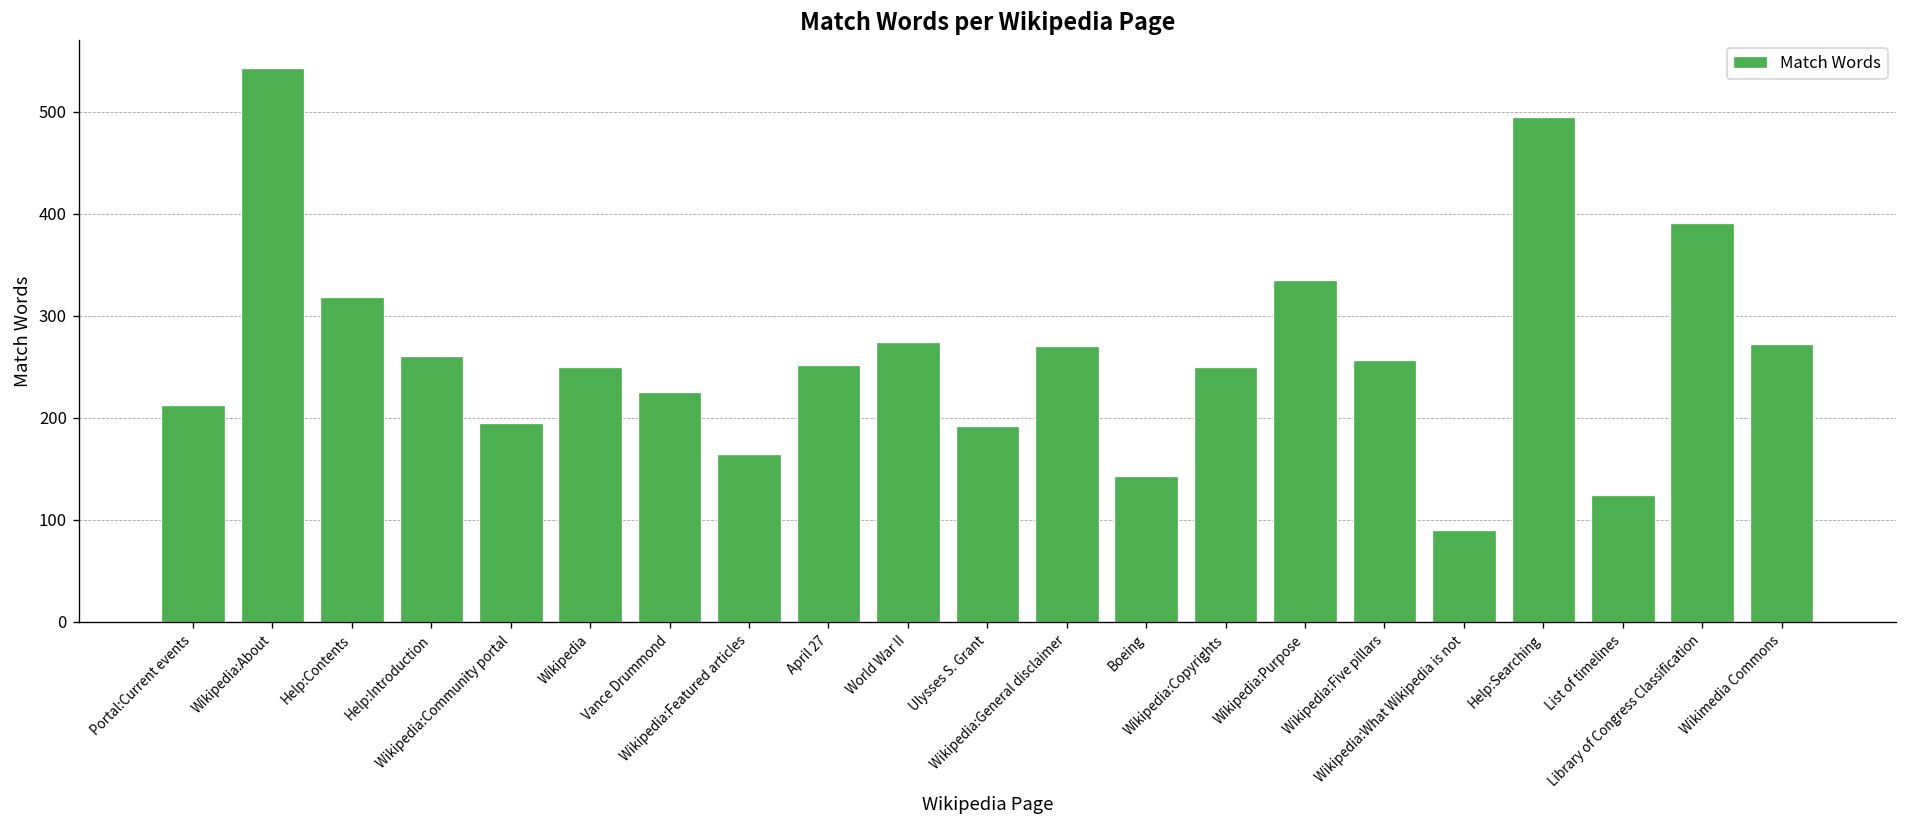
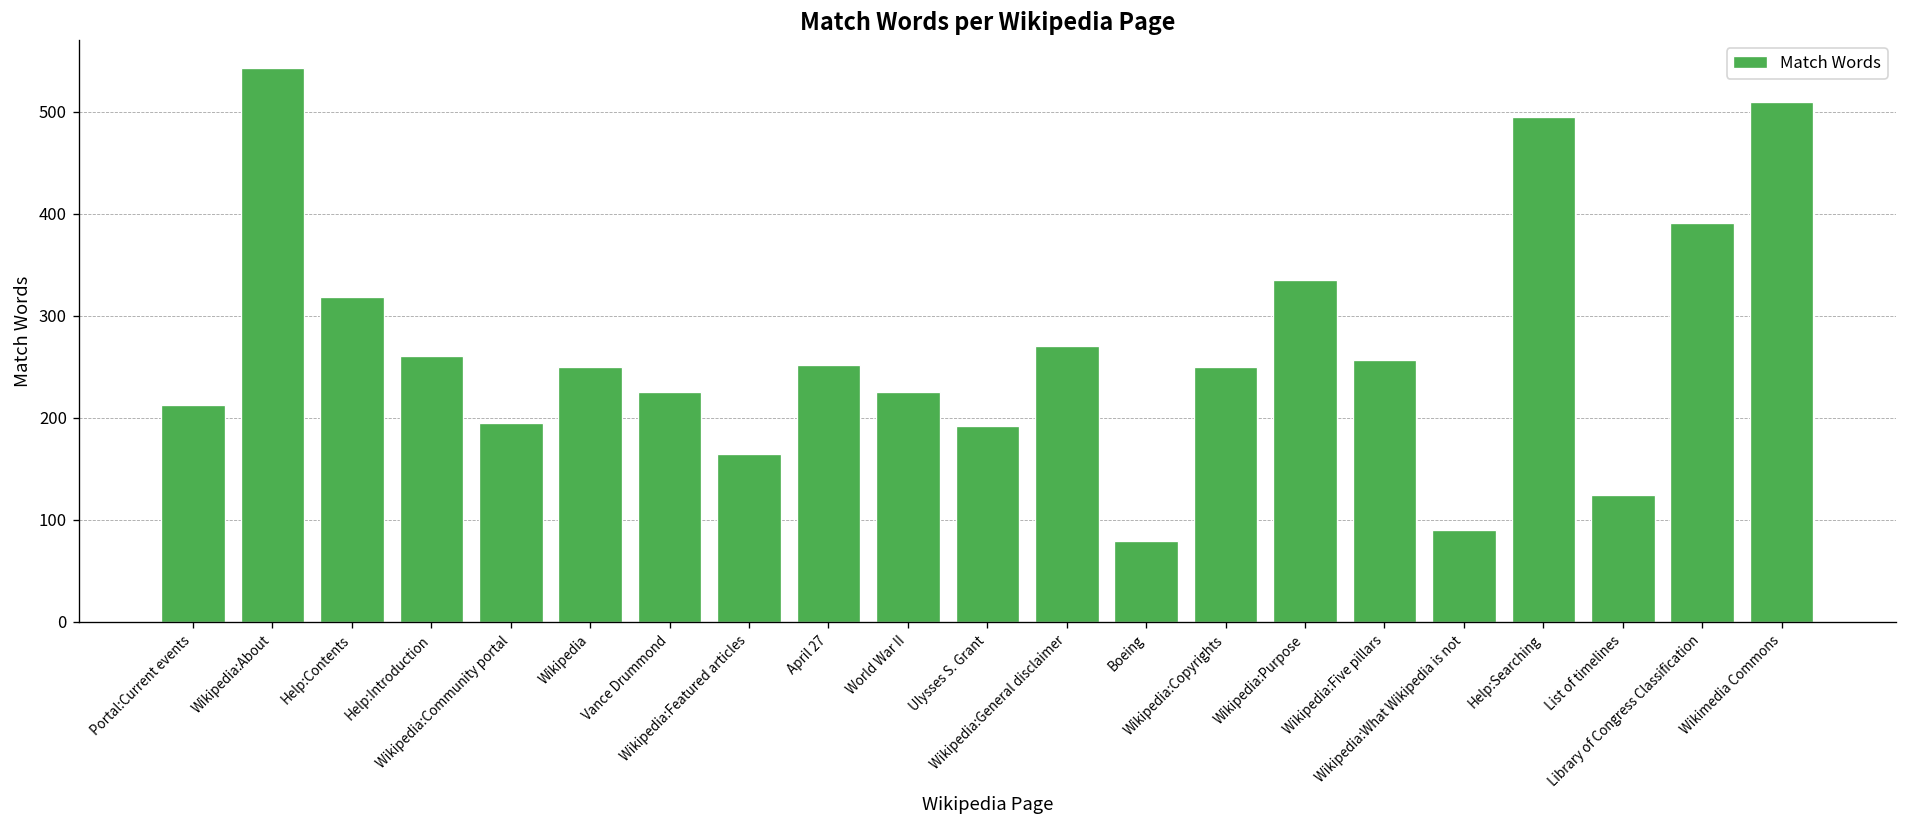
  {
    "Portal:Current events": 210,
    "Wikipedia:About": 540,
    "Help:Contents": 320,
    "Help:Introduction": 260,
    "Wikipedia:Community portal": 200,
    "Wikipedia": 250,
    "Vance Drummond": 230,
    "Wikipedia:Featured articles": 170,
    "April 27": 250,
-   "World War II": 270,
+   "World War II": 230,
    "Ulysses S. Grant": 190,
    "Wikipedia:General disclaimer": 270,
-   "Boeing": 140,
+   "Boeing": 80,
    "Wikipedia:Copyrights": 250,
    "Wikipedia:Purpose": 340,
    "Wikipedia:Five pillars": 260,
    "Wikipedia:What Wikipedia is not": 90,
    "Help:Searching": 500,
    "List of timelines": 120,
    "Library of Congress Classification": 390,
-   "Wikimedia Commons": 270
+   "Wikimedia Commons": 510
  }
